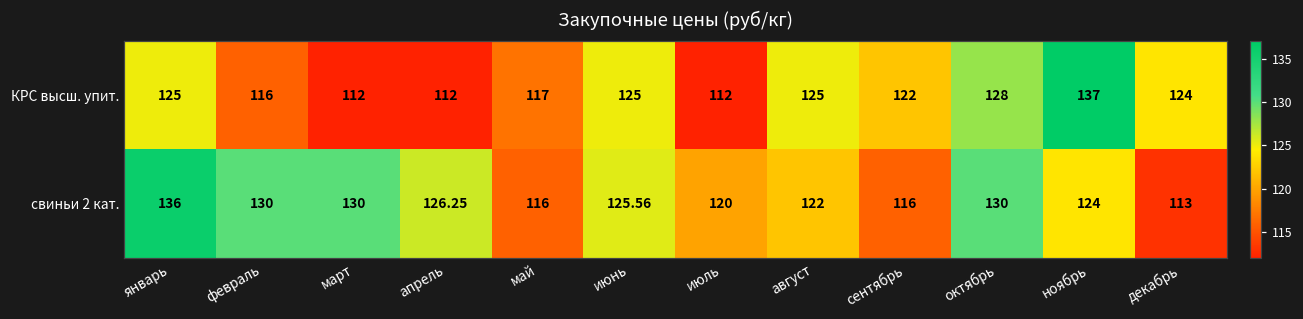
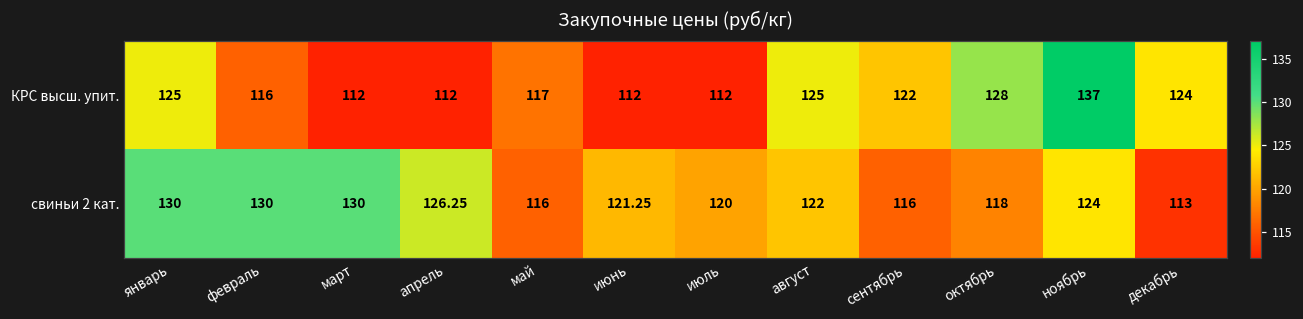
  {
    "КРС высш. упит.": {
      "январь": 125,
      "февраль": 116,
      "март": 112,
      "апрель": 112,
      "май": 117,
-     "июнь": 125,
+     "июнь": 112,
      "июль": 112,
      "август": 125,
      "сентябрь": 122,
      "октябрь": 128,
      "ноябрь": 137,
      "декабрь": 124
    },
    "свиньи 2 кат.": {
-     "январь": 136,
+     "январь": 130,
      "февраль": 130,
      "март": 130,
      "апрель": 126.25,
      "май": 116,
-     "июнь": 125.56,
+     "июнь": 121.25,
      "июль": 120,
      "август": 122,
      "сентябрь": 116,
-     "октябрь": 130,
+     "октябрь": 118,
      "ноябрь": 124,
      "декабрь": 113
    }
  }
